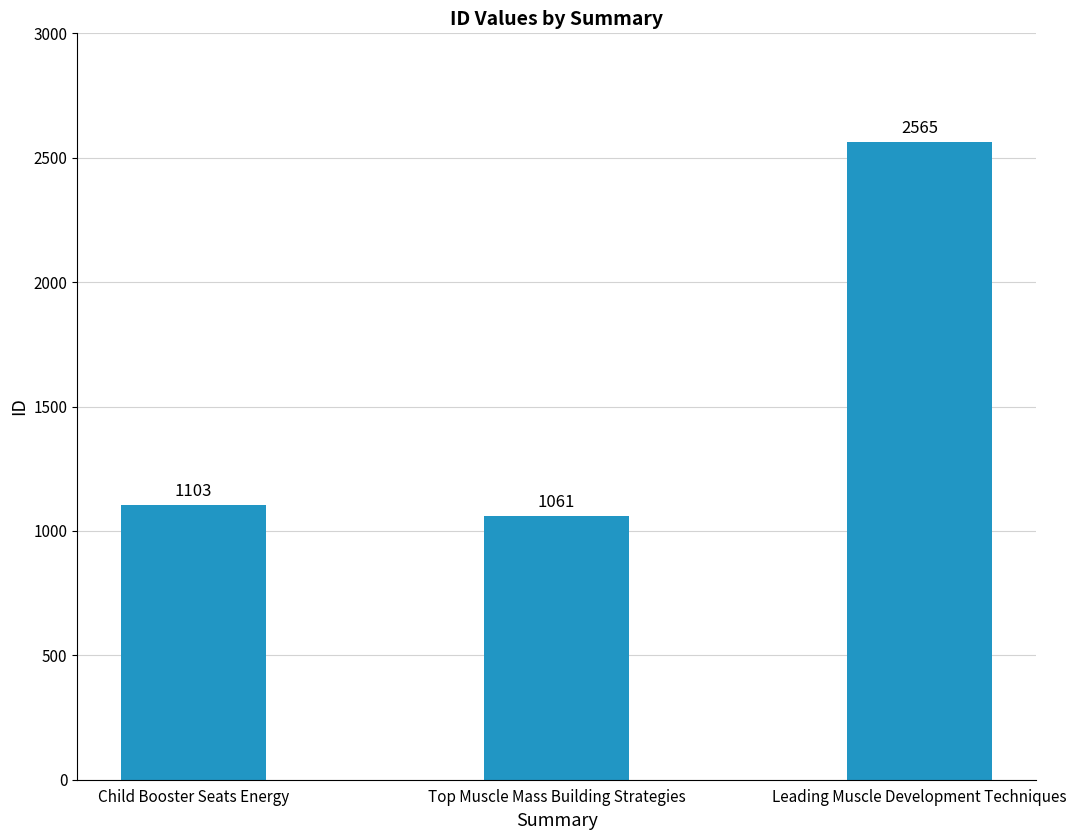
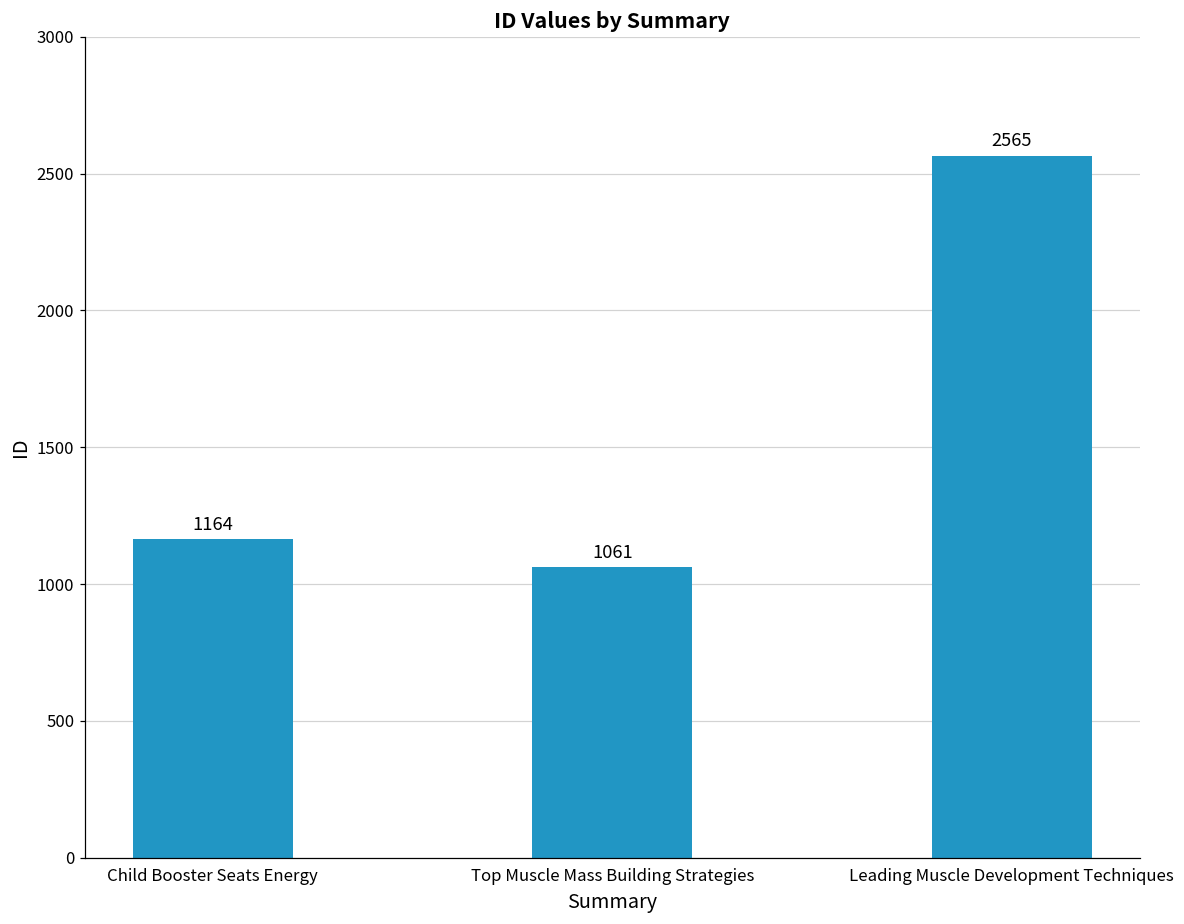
  {
-   "Child Booster Seats Energy": 1103,
+   "Child Booster Seats Energy": 1164,
    "Top Muscle Mass Building Strategies": 1061,
    "Leading Muscle Development Techniques": 2565
  }
